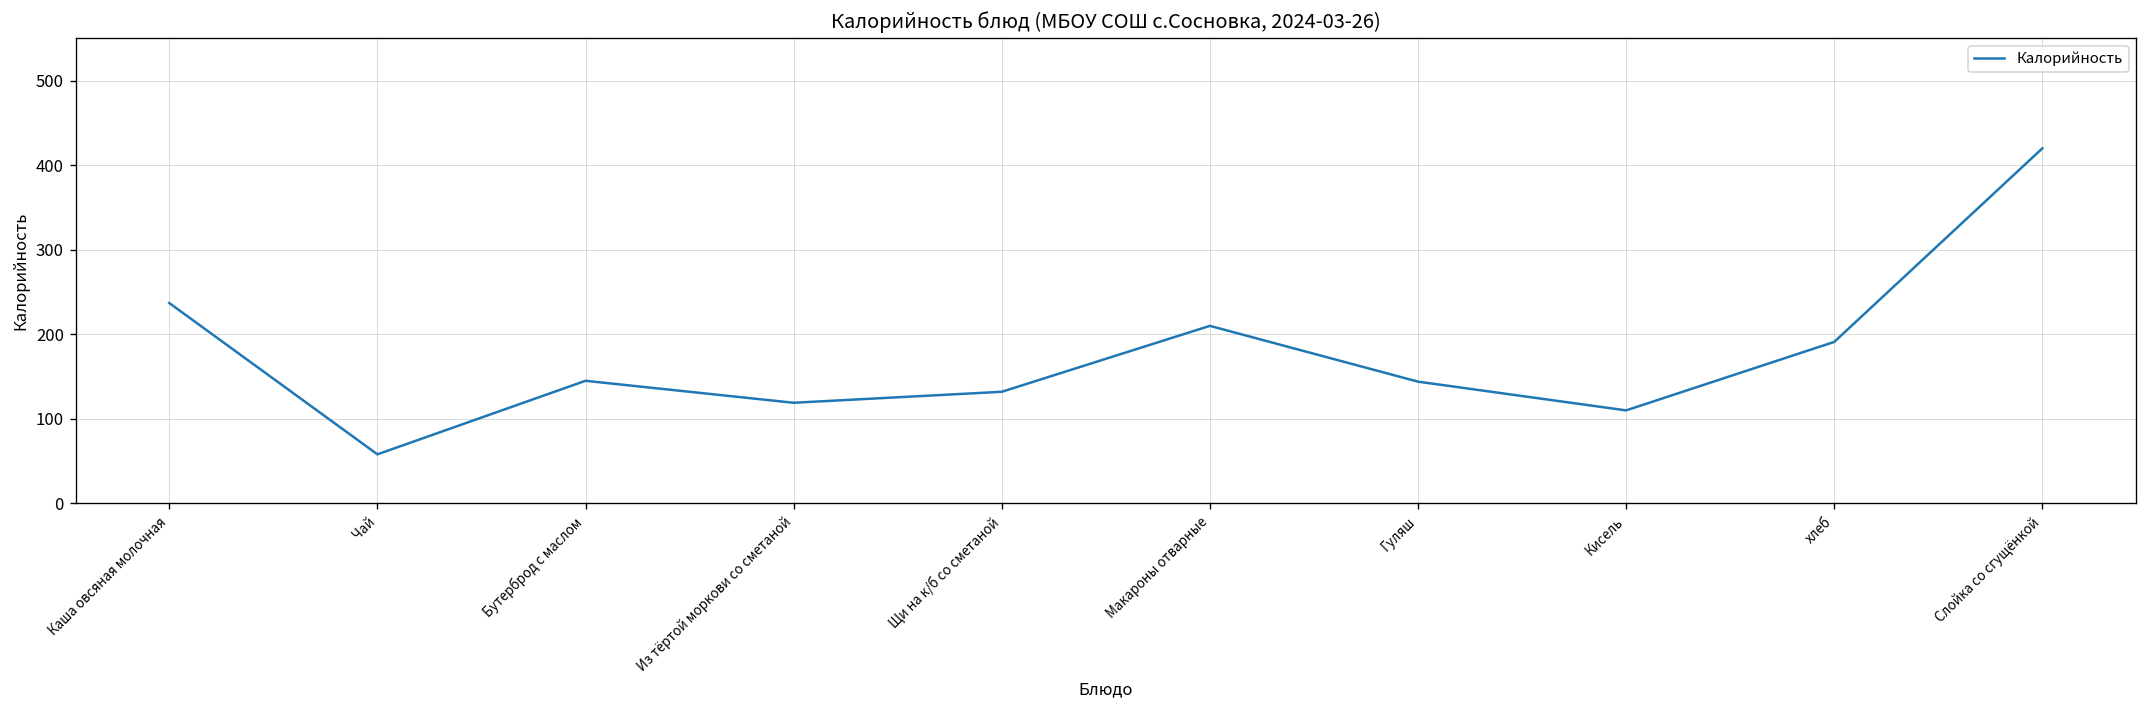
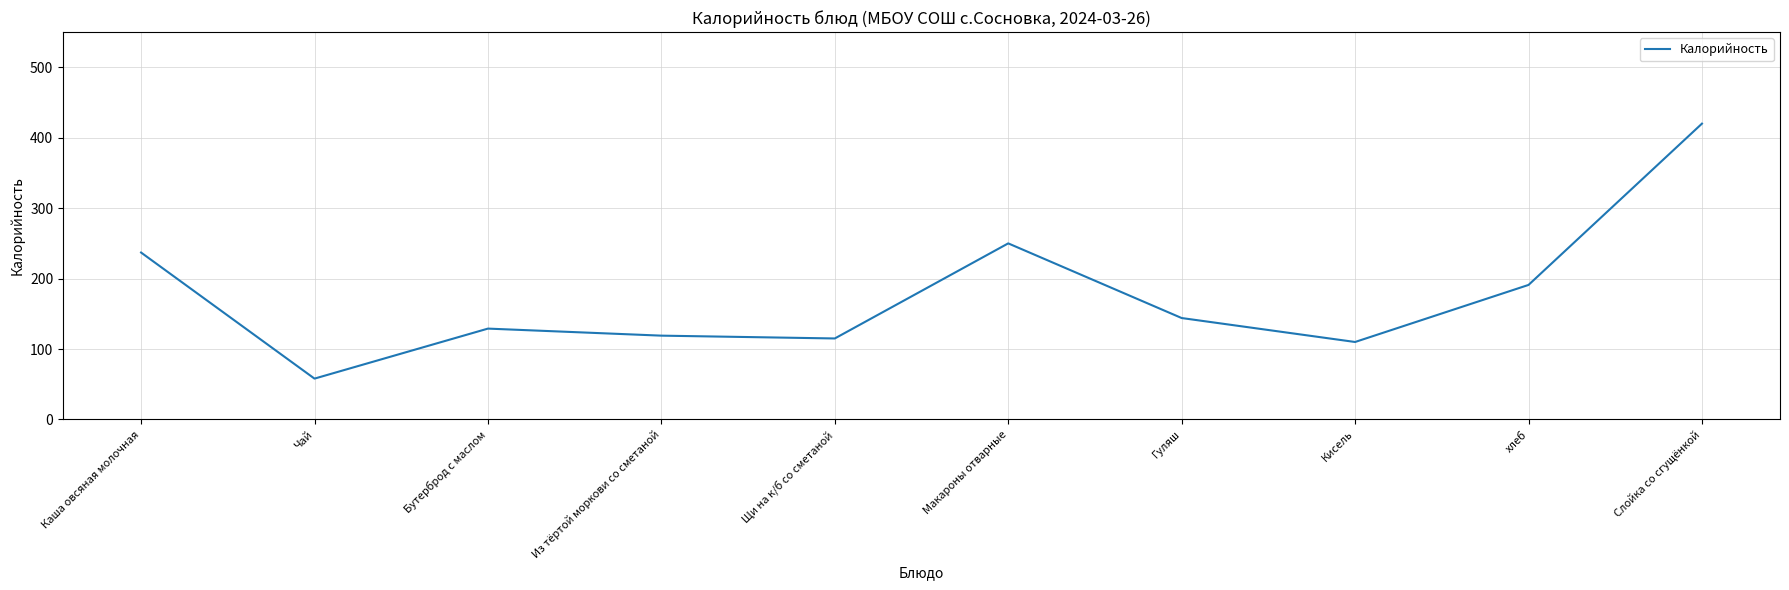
  {
    "Каша овсяная молочная": 240,
    "Чай": 60,
-   "Бутерброд с маслом": 150,
+   "Бутерброд с маслом": 130,
    "Из тёртой моркови со сметаной": 120,
-   "Щи на к/б со сметаной": 130,
-   "Макароны отварные": 210,
+   "Щи на к/б со сметаной": 120,
+   "Макароны отварные": 250,
    "Гуляш": 140,
    "Кисель": 110,
    "хлеб": 190,
    "Слойка со сгущёнкой": 420
  }
